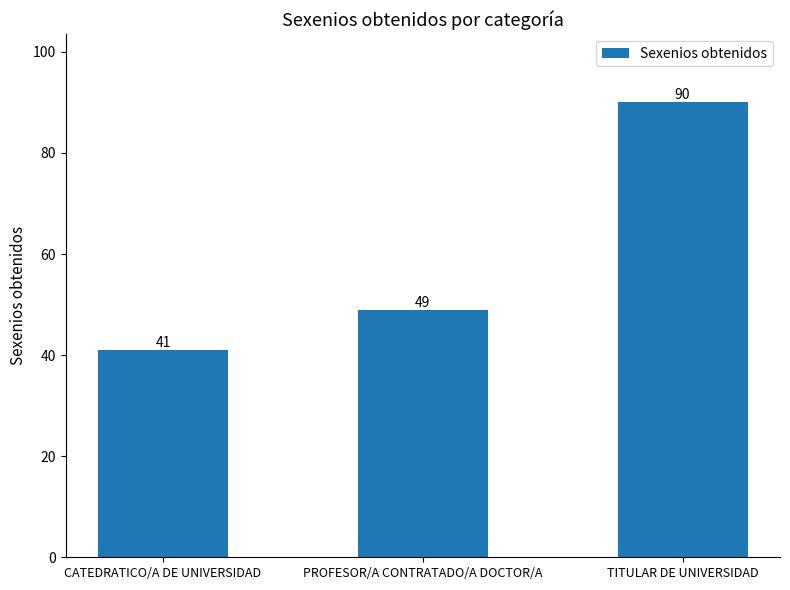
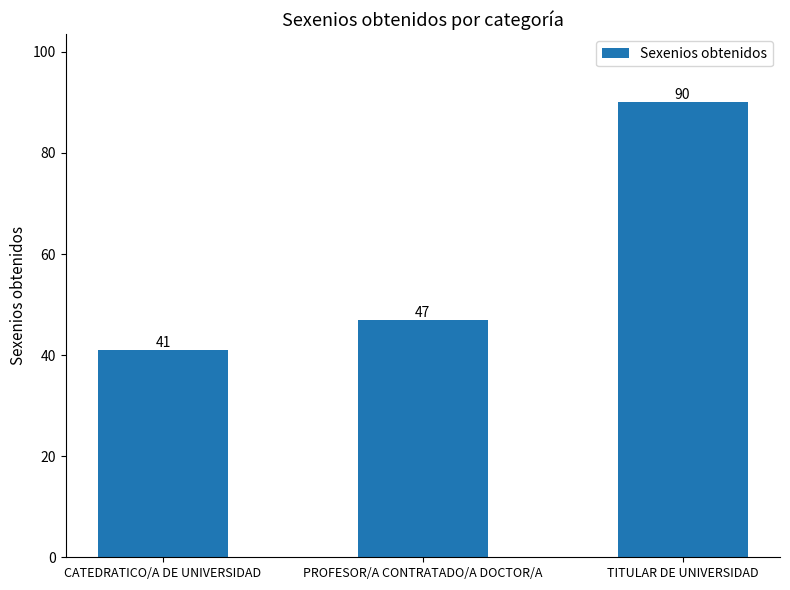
  {
    "CATEDRATICO/A DE UNIVERSIDAD": 41,
-   "PROFESOR/A CONTRATADO/A DOCTOR/A": 49,
+   "PROFESOR/A CONTRATADO/A DOCTOR/A": 47,
    "TITULAR DE UNIVERSIDAD": 90
  }
